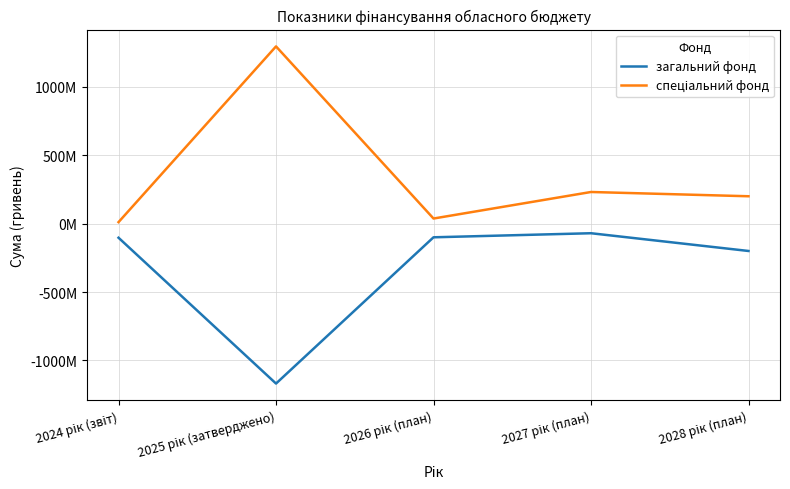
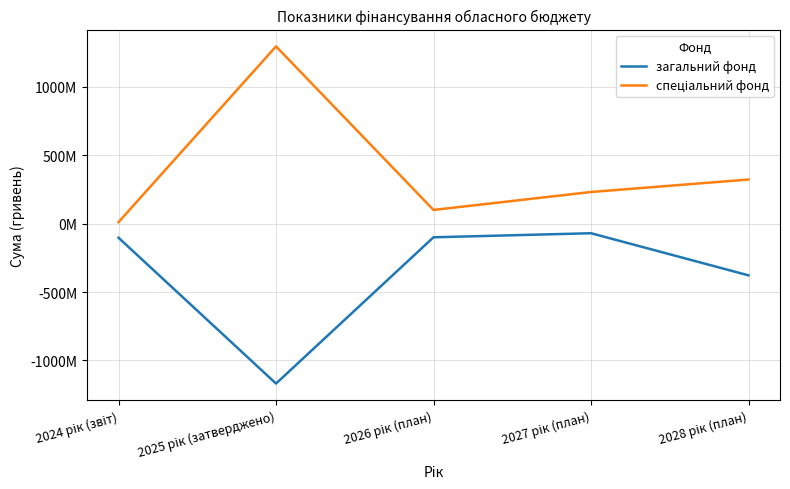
  {
    "загальний фонд": {
      "2024 рік (звіт)": -100000000,
      "2025 рік (затверджено)": -1170000000,
      "2026 рік (план)": -100000000,
      "2027 рік (план)": -70000000,
-     "2028 рік (план)": -200000000
+     "2028 рік (план)": -380000000
    },
    "спеціальний фонд": {
      "2024 рік (звіт)": 10000000,
      "2025 рік (затверджено)": 1300000000,
-     "2026 рік (план)": 40000000,
+     "2026 рік (план)": 100000000,
      "2027 рік (план)": 230000000,
-     "2028 рік (план)": 200000000
+     "2028 рік (план)": 320000000
    }
  }
